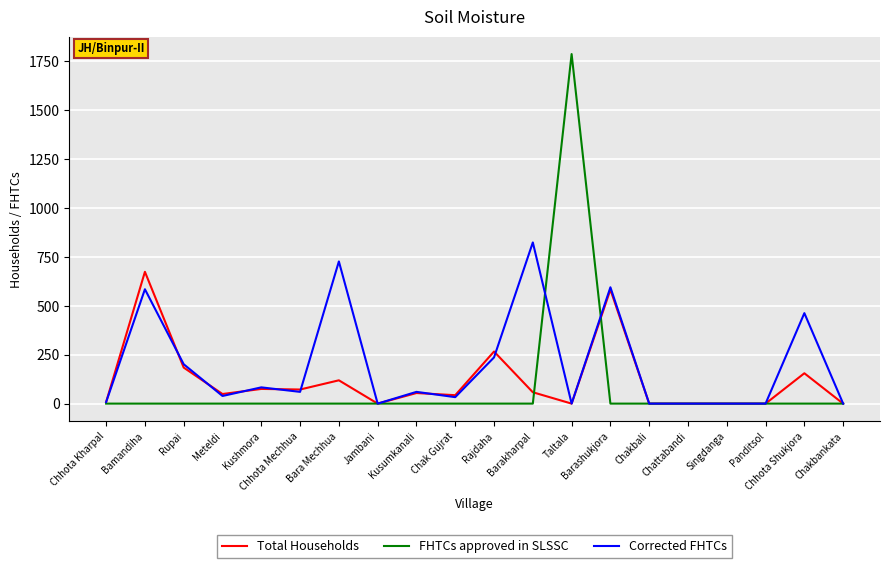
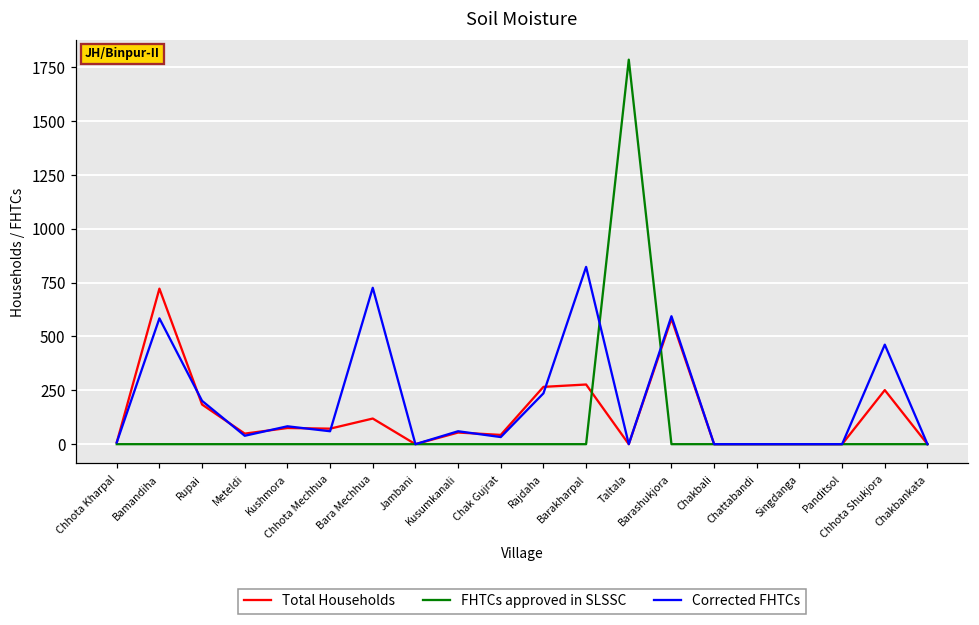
  {
    "Total Households": {
-     "Bamandiha": 670,
+     "Bamandiha": 720,
      "Rupai": 180,
      "Bara Mechhua": 120,
      "Rajdaha": 270,
-     "Barakharpal": 60,
-     "Chhota Shukjora": 160
+     "Barakharpal": 280,
+     "Chhota Shukjora": 250
    },
    "FHTCs approved in SLSSC": {
      "Bamandiha": 0,
      "Rupai": 0,
      "Meteldi": 0,
      "Kushmora": 0,
      "Chhota Mechhua": 0,
      "Bara Mechhua": 0,
      "Kusumkanali": 0,
      "Chak Gujrat": 0,
      "Rajdaha": 0,
      "Barakharpal": 0,
      "Taltala": 1790,
      "Barashukjora": 0,
      "Chhota Shukjora": 0
    },
    "Corrected FHTCs": {
      "Bamandiha": 580,
      "Rupai": 200,
      "Bara Mechhua": 730,
      "Rajdaha": 240,
      "Barakharpal": 820,
      "Chhota Shukjora": 460
    }
  }
